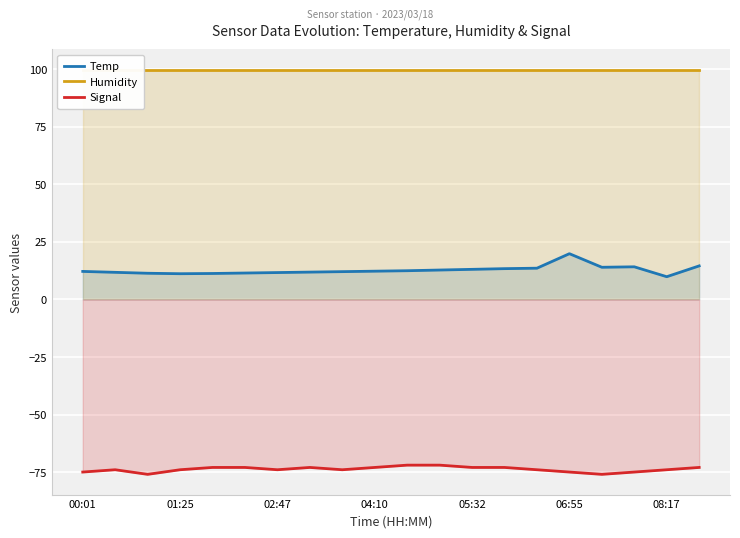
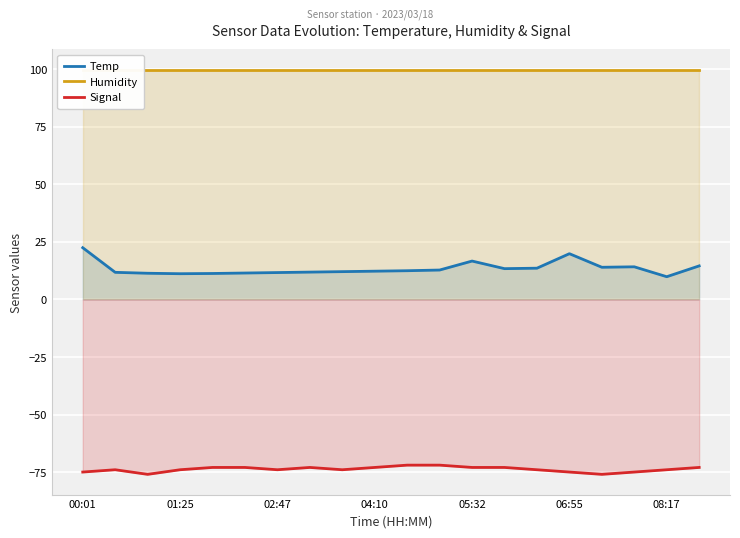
  {
    "Temp": {
-     "00:01": 12,
+     "00:01": 23,
      "01:25": 11,
      "02:47": 12,
      "04:10": 12,
-     "05:32": 13,
+     "05:32": 17,
      "06:55": 20,
      "08:17": 10
    },
    "Humidity": {
      "01:25": 100,
      "02:47": 100,
      "04:10": 100,
      "05:32": 100,
      "06:55": 100,
      "08:17": 100
    }
  }
